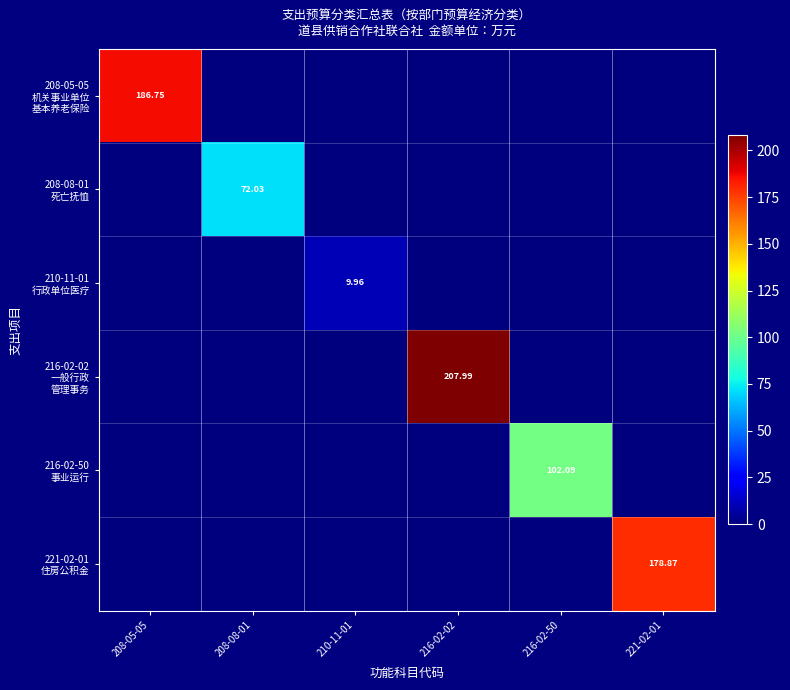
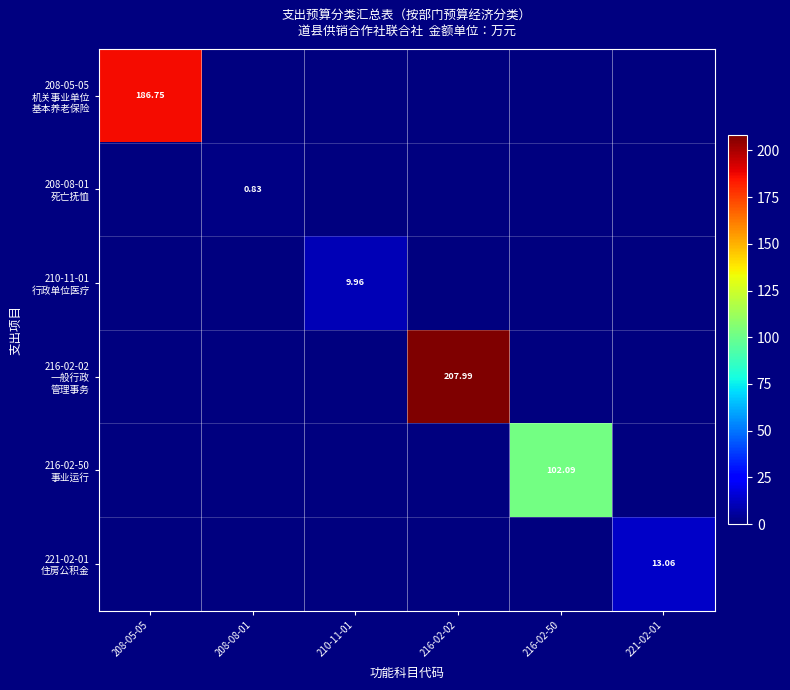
  {
    "208-05-05 机关事业单位 基本养老保险": {
      "208-05-05": 186.75
    },
    "208-08-01 死亡抚恤": {
-     "208-08-01": 72.03
+     "208-08-01": 0.83
    },
    "210-11-01 行政单位医疗": {
      "210-11-01": 9.96
    },
    "216-02-02 一般行政 管理事务": {
      "216-02-02": 207.99
    },
    "216-02-50 事业运行": {
      "216-02-50": 102.09
    },
    "221-02-01 住房公积金": {
-     "221-02-01": 178.87
+     "221-02-01": 13.06
    }
  }
